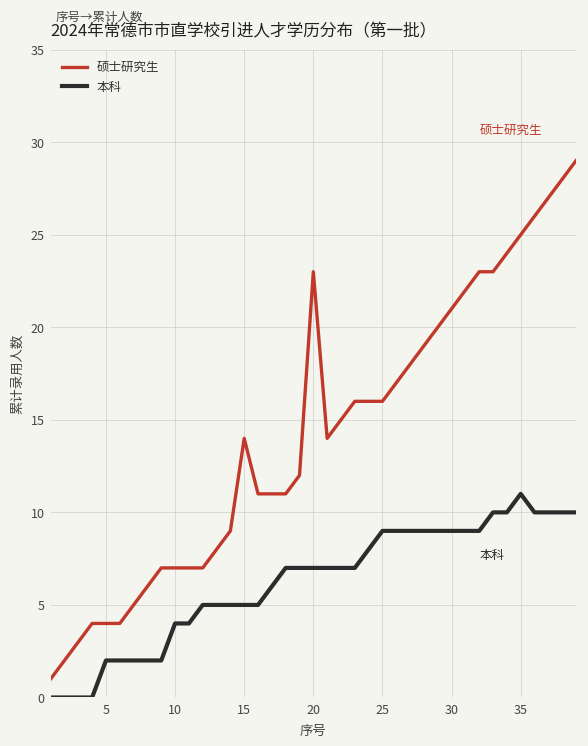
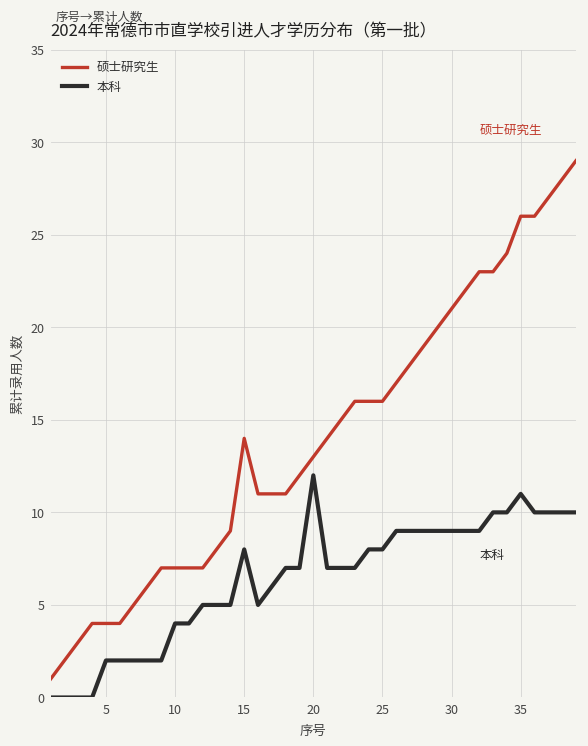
  {
    "硕士研究生": {
      "5": 4,
      "10": 7,
      "15": 14,
-     "20": 23,
+     "20": 13,
      "25": 16,
      "30": 21,
-     "35": 25
+     "35": 26
    },
    "本科": {
      "5": 2,
      "10": 4,
-     "15": 5,
-     "20": 7,
-     "25": 9,
+     "15": 8,
+     "20": 12,
+     "25": 8,
      "30": 9,
      "35": 11
    }
  }
